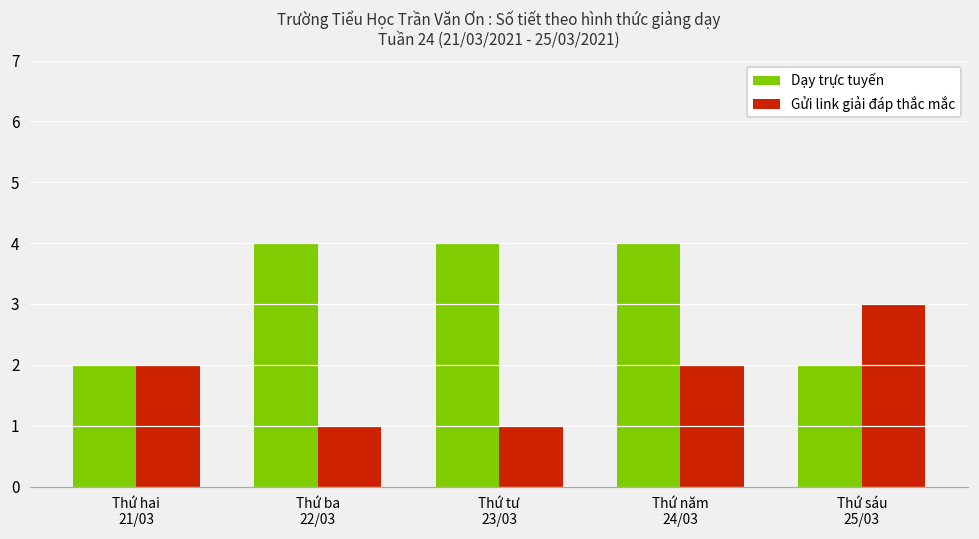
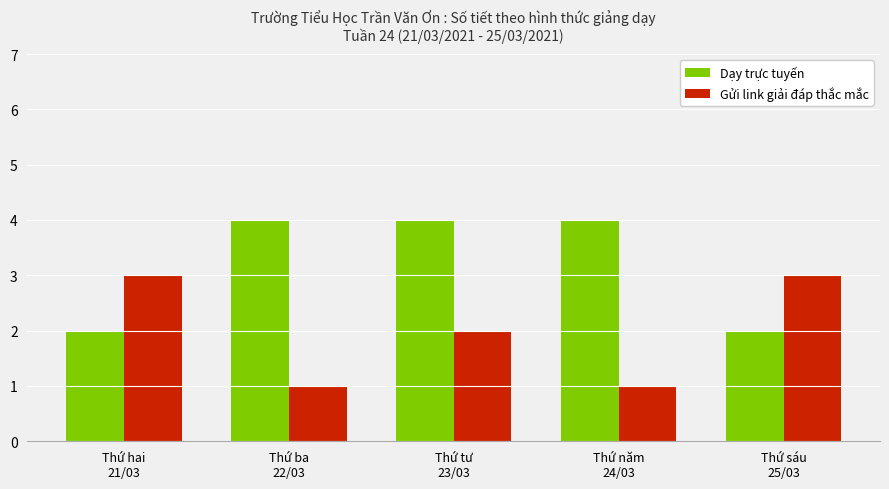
  {
    "Dạy trực tuyến": {
      "Thứ hai 21/03": 2,
      "Thứ ba 22/03": 4,
      "Thứ tư 23/03": 4,
      "Thứ năm 24/03": 4,
      "Thứ sáu 25/03": 2
    },
    "Gửi link giải đáp thắc mắc": {
-     "Thứ hai 21/03": 2,
+     "Thứ hai 21/03": 3,
      "Thứ ba 22/03": 1,
-     "Thứ tư 23/03": 1,
-     "Thứ năm 24/03": 2,
+     "Thứ tư 23/03": 2,
+     "Thứ năm 24/03": 1,
      "Thứ sáu 25/03": 3
    }
  }
